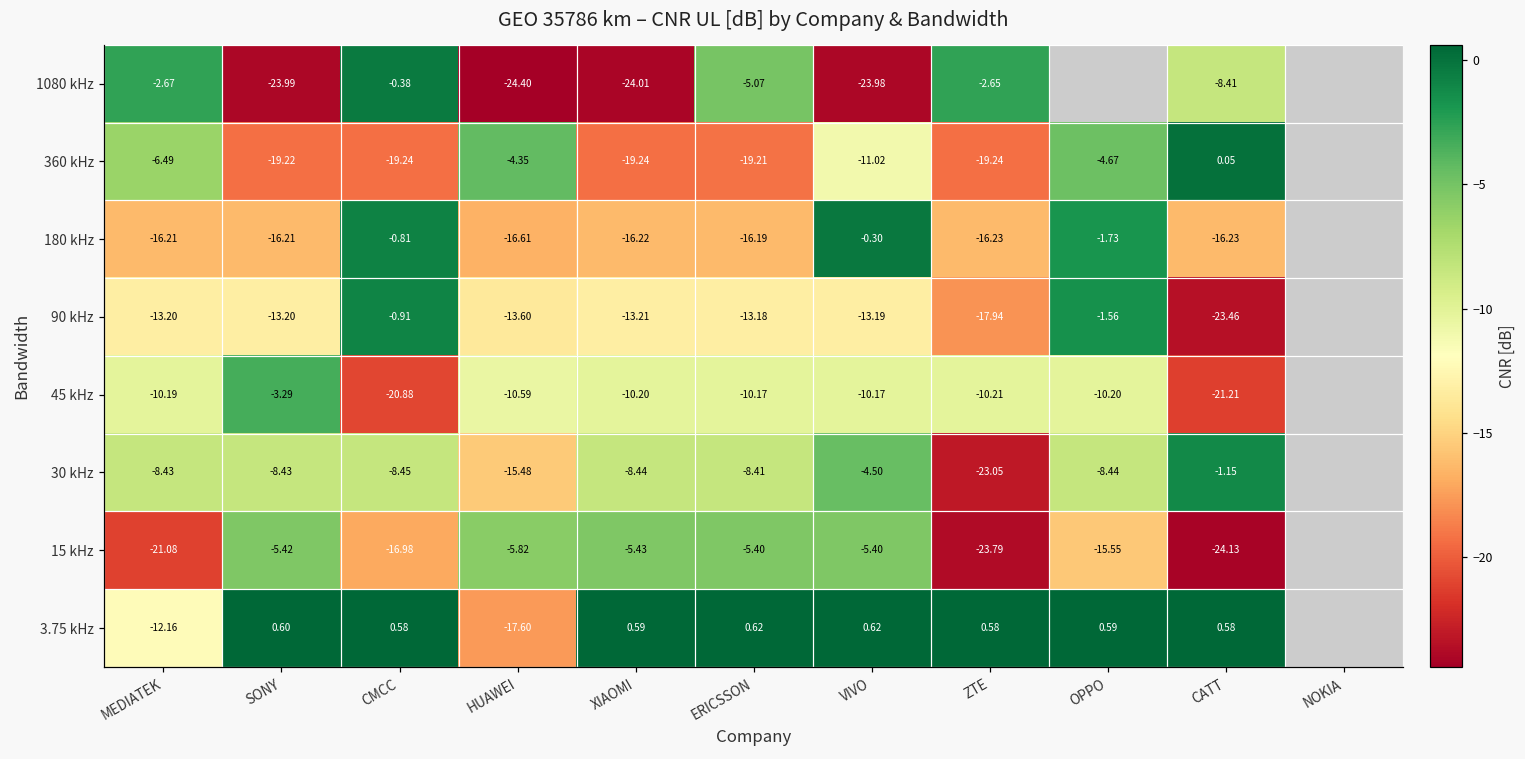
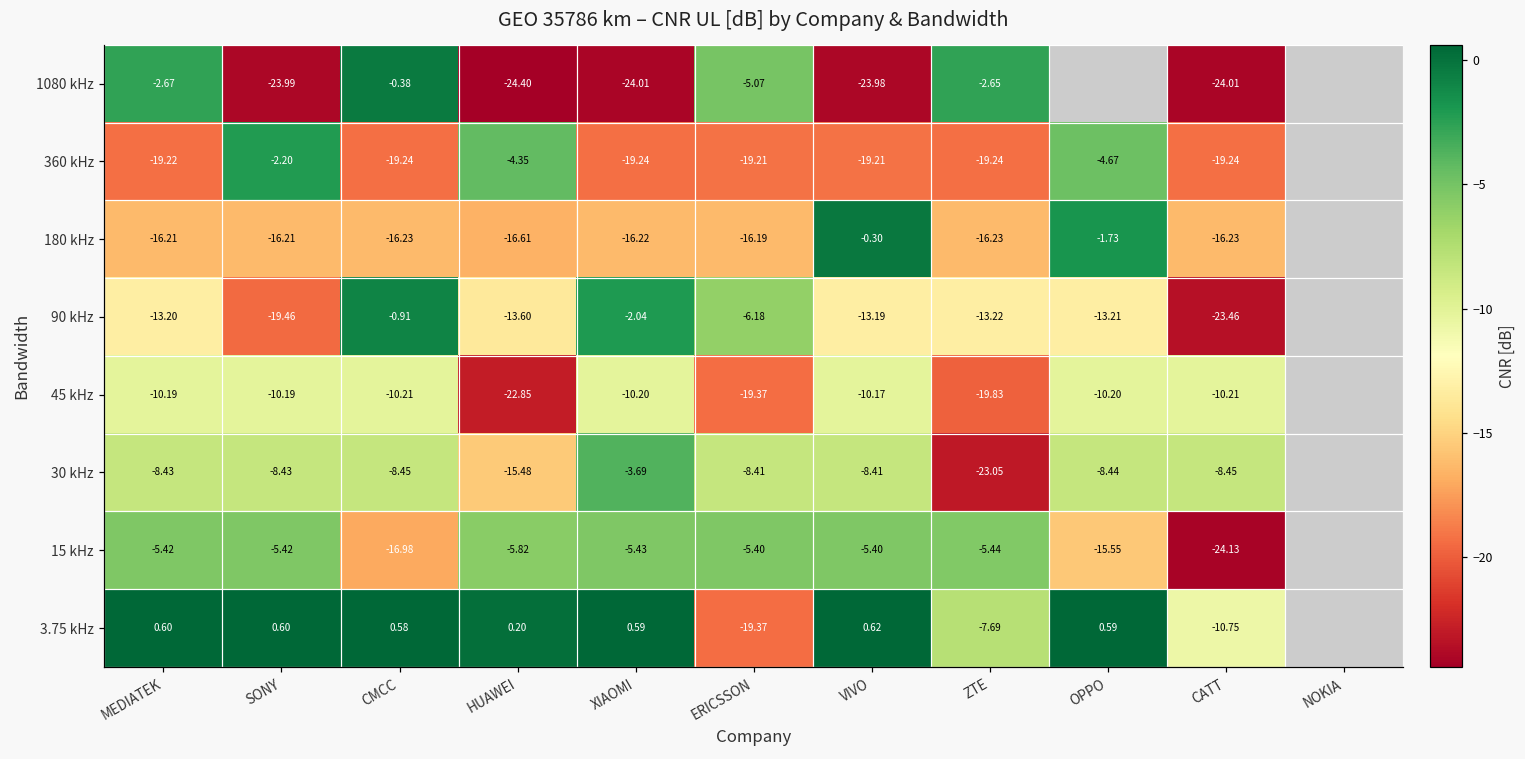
  {
    "1080 kHz": {
      "MEDIATEK": -2.67,
      "SONY": -23.99,
      "CMCC": -0.38,
      "HUAWEI": -24.40,
      "XIAOMI": -24.01,
      "ERICSSON": -5.07,
      "VIVO": -23.98,
      "ZTE": -2.65,
-     "CATT": -8.41
+     "CATT": -24.01
    },
    "360 kHz": {
-     "MEDIATEK": -6.49,
-     "SONY": -19.22,
+     "MEDIATEK": -19.22,
+     "SONY": -2.20,
      "CMCC": -19.24,
      "HUAWEI": -4.35,
      "XIAOMI": -19.24,
      "ERICSSON": -19.21,
-     "VIVO": -11.02,
+     "VIVO": -19.21,
      "ZTE": -19.24,
      "OPPO": -4.67,
-     "CATT": 0.05
+     "CATT": -19.24
    },
    "180 kHz": {
      "MEDIATEK": -16.21,
      "SONY": -16.21,
-     "CMCC": -0.81,
+     "CMCC": -16.23,
      "HUAWEI": -16.61,
      "XIAOMI": -16.22,
      "ERICSSON": -16.19,
      "VIVO": -0.30,
      "ZTE": -16.23,
      "OPPO": -1.73,
      "CATT": -16.23
    },
    "90 kHz": {
      "MEDIATEK": -13.20,
-     "SONY": -13.20,
+     "SONY": -19.46,
      "CMCC": -0.91,
      "HUAWEI": -13.60,
-     "XIAOMI": -13.21,
-     "ERICSSON": -13.18,
+     "XIAOMI": -2.04,
+     "ERICSSON": -6.18,
      "VIVO": -13.19,
-     "ZTE": -17.94,
-     "OPPO": -1.56,
+     "ZTE": -13.22,
+     "OPPO": -13.21,
      "CATT": -23.46
    },
    "45 kHz": {
      "MEDIATEK": -10.19,
-     "SONY": -3.29,
-     "CMCC": -20.88,
-     "HUAWEI": -10.59,
+     "SONY": -10.19,
+     "CMCC": -10.21,
+     "HUAWEI": -22.85,
      "XIAOMI": -10.20,
-     "ERICSSON": -10.17,
+     "ERICSSON": -19.37,
      "VIVO": -10.17,
-     "ZTE": -10.21,
+     "ZTE": -19.83,
      "OPPO": -10.20,
-     "CATT": -21.21
+     "CATT": -10.21
    },
    "30 kHz": {
      "MEDIATEK": -8.43,
      "SONY": -8.43,
      "CMCC": -8.45,
      "HUAWEI": -15.48,
-     "XIAOMI": -8.44,
+     "XIAOMI": -3.69,
      "ERICSSON": -8.41,
-     "VIVO": -4.50,
+     "VIVO": -8.41,
      "ZTE": -23.05,
      "OPPO": -8.44,
-     "CATT": -1.15
+     "CATT": -8.45
    },
    "15 kHz": {
-     "MEDIATEK": -21.08,
+     "MEDIATEK": -5.42,
      "SONY": -5.42,
      "CMCC": -16.98,
      "HUAWEI": -5.82,
      "XIAOMI": -5.43,
      "ERICSSON": -5.40,
      "VIVO": -5.40,
-     "ZTE": -23.79,
+     "ZTE": -5.44,
      "OPPO": -15.55,
      "CATT": -24.13
    },
    "3.75 kHz": {
-     "MEDIATEK": -12.16,
+     "MEDIATEK": 0.60,
      "SONY": 0.60,
      "CMCC": 0.58,
-     "HUAWEI": -17.60,
+     "HUAWEI": 0.20,
      "XIAOMI": 0.59,
-     "ERICSSON": 0.62,
+     "ERICSSON": -19.37,
      "VIVO": 0.62,
-     "ZTE": 0.58,
+     "ZTE": -7.69,
      "OPPO": 0.59,
-     "CATT": 0.58
+     "CATT": -10.75
    }
  }
